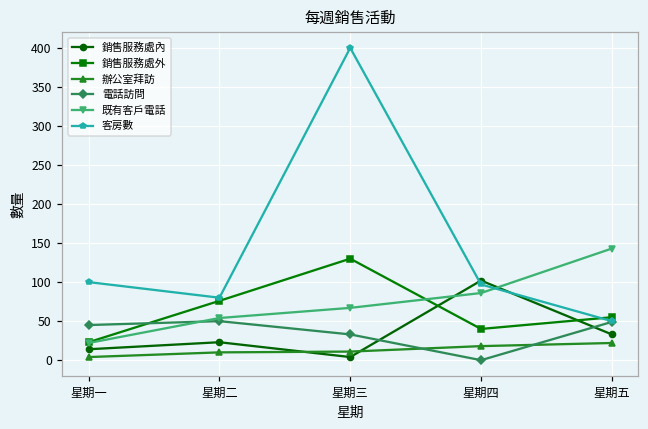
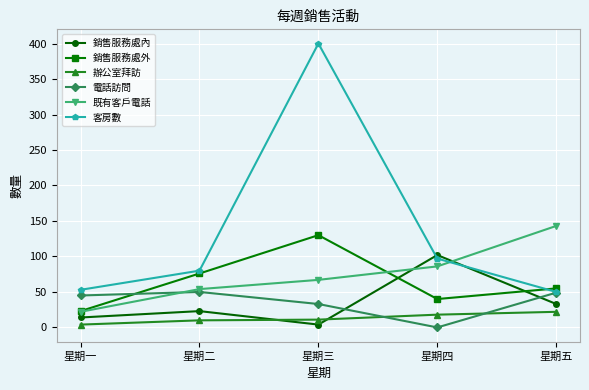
  {
    "客房數": {
-     "星期一": 100,
+     "星期一": 50,
      "星期二": 80,
      "星期三": 400,
      "星期四": 100
    }
  }
